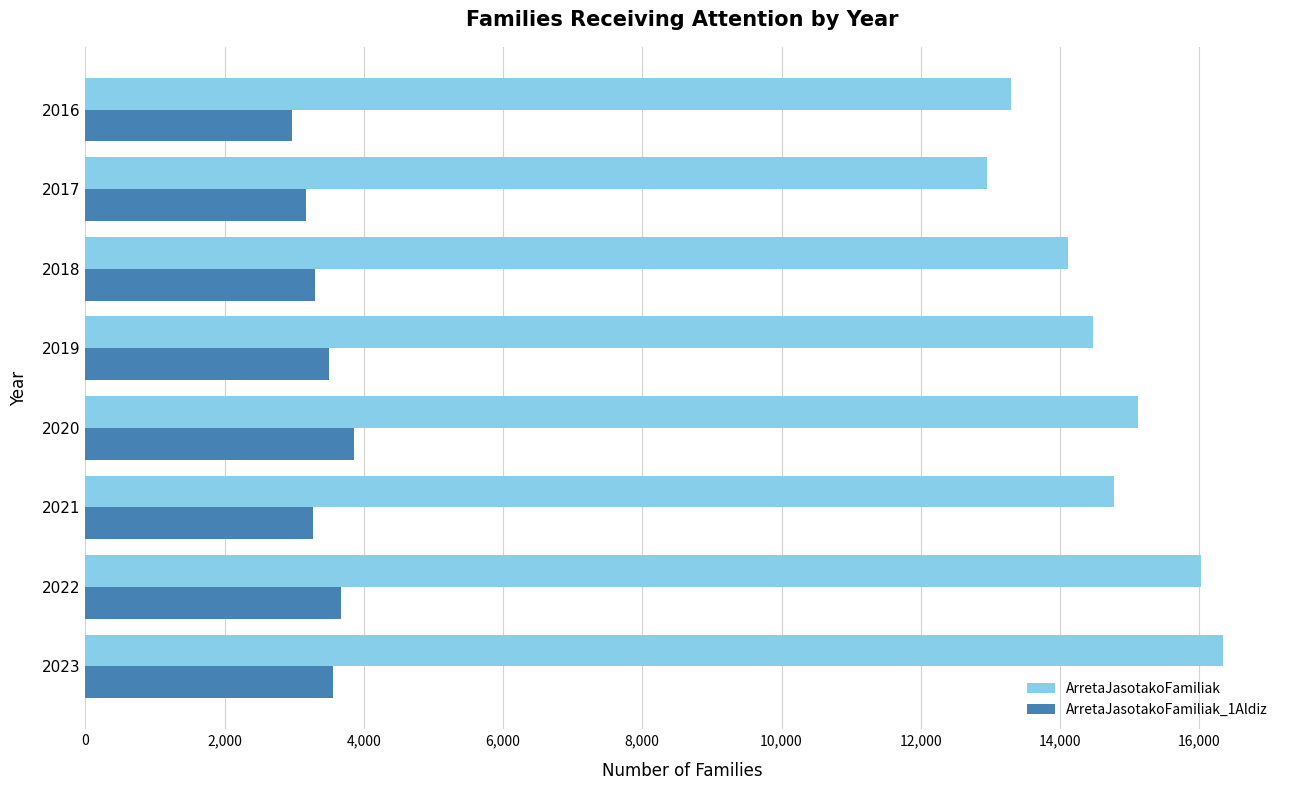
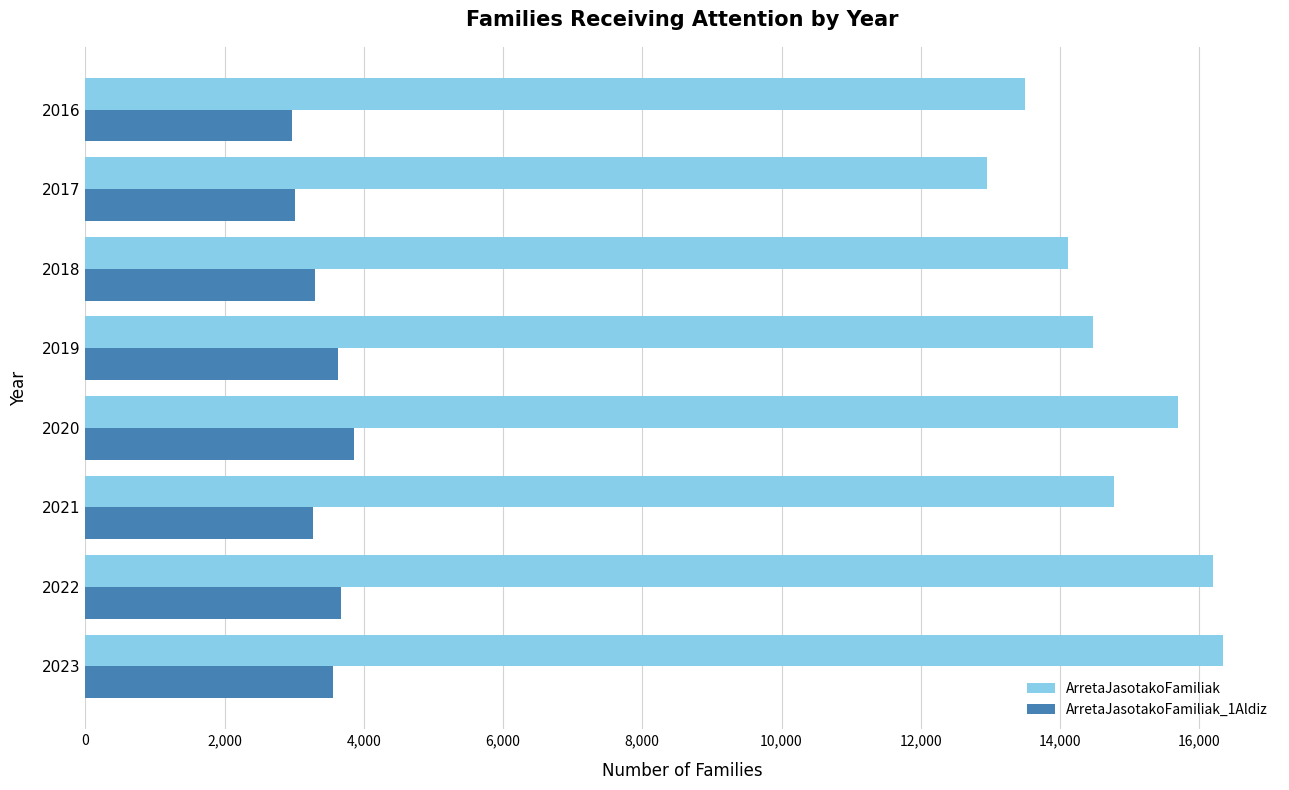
  {
    "ArretaJasotakoFamiliak": {
-     "2016": "13,300",
+     "2016": "13,500",
      "2017": "12,900",
      "2018": "14,100",
      "2019": "14,500",
-     "2020": "15,100",
+     "2020": "15,700",
      "2021": "14,800",
-     "2022": "16,000",
+     "2022": "16,200",
      "2023": "16,300"
    },
    "ArretaJasotakoFamiliak_1Aldiz": {
      "2016": "3,000",
-     "2017": "3,200",
+     "2017": "3,000",
      "2018": "3,300",
-     "2019": "3,500",
+     "2019": "3,600",
      "2020": "3,900",
      "2021": "3,300",
      "2022": "3,700",
      "2023": "3,600"
    }
  }
